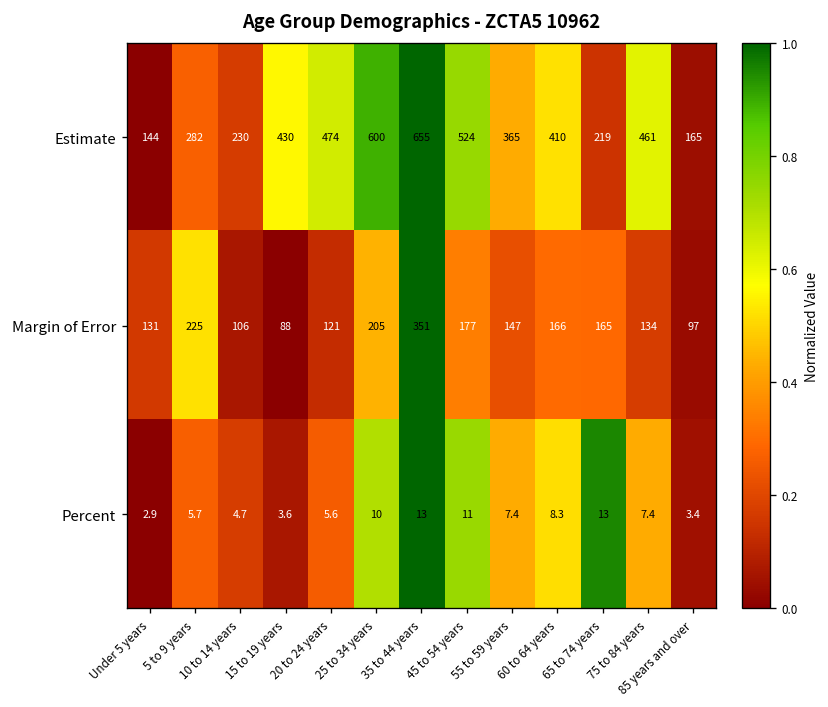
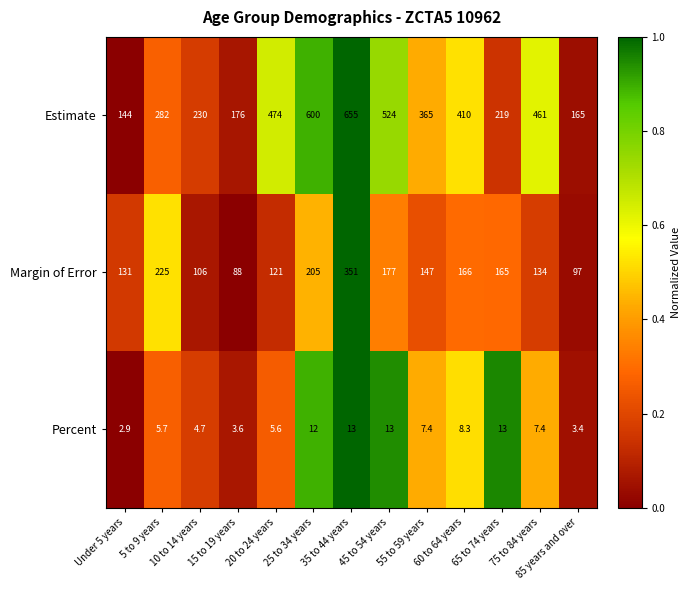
  {
    "Estimate": {
      "Under 5 years": 144,
      "5 to 9 years": 282,
      "10 to 14 years": 230,
-     "15 to 19 years": 430,
+     "15 to 19 years": 176,
      "20 to 24 years": 474,
      "25 to 34 years": 600,
      "35 to 44 years": 655,
      "45 to 54 years": 524,
      "55 to 59 years": 365,
      "60 to 64 years": 410,
      "65 to 74 years": 219,
      "75 to 84 years": 461,
      "85 years and over": 165
    },
    "Margin of Error": {
      "Under 5 years": 131,
      "5 to 9 years": 225,
      "10 to 14 years": 106,
      "15 to 19 years": 88,
      "20 to 24 years": 121,
      "25 to 34 years": 205,
      "35 to 44 years": 351,
      "45 to 54 years": 177,
      "55 to 59 years": 147,
      "60 to 64 years": 166,
      "65 to 74 years": 165,
      "75 to 84 years": 134,
      "85 years and over": 97
    },
    "Percent": {
      "Under 5 years": 2.9,
      "5 to 9 years": 5.7,
      "10 to 14 years": 4.7,
      "15 to 19 years": 3.6,
      "20 to 24 years": 5.6,
-     "25 to 34 years": 10,
+     "25 to 34 years": 12,
      "35 to 44 years": 13,
-     "45 to 54 years": 11,
+     "45 to 54 years": 13,
      "55 to 59 years": 7.4,
      "60 to 64 years": 8.3,
      "65 to 74 years": 13,
      "75 to 84 years": 7.4,
      "85 years and over": 3.4
    }
  }
